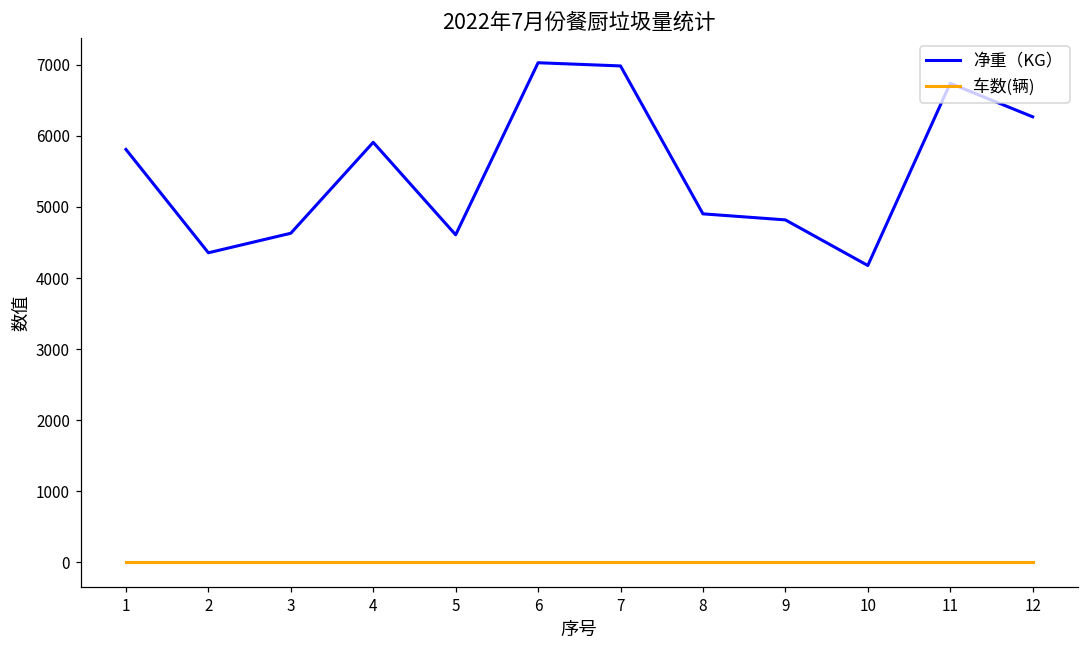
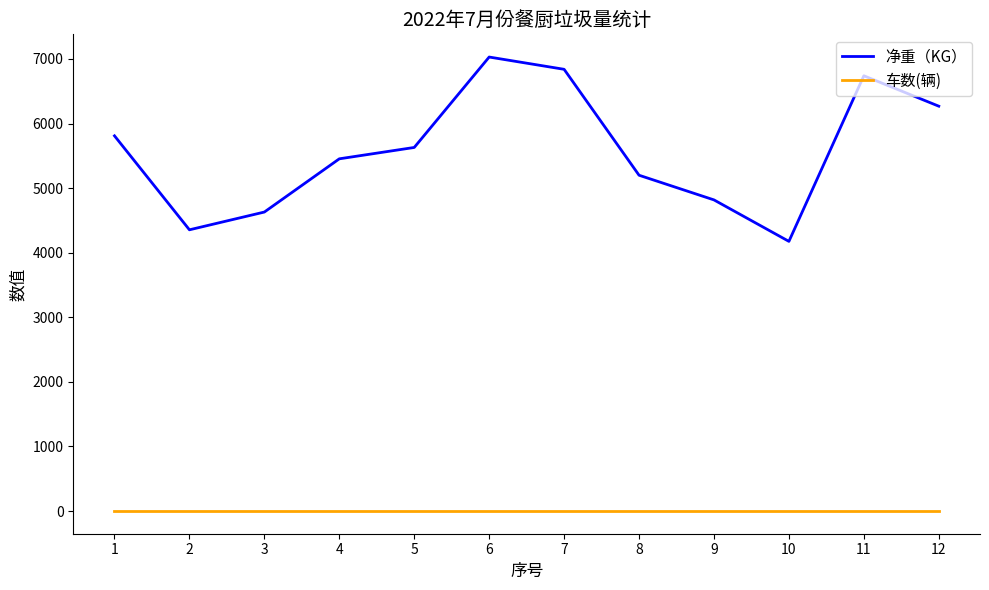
  {
    "净重（KG）": {
      "1": 5800,
      "2": 4400,
      "3": 4600,
-     "4": 5900,
-     "5": 4600,
+     "4": 5500,
+     "5": 5600,
      "6": 7000,
-     "7": 7000,
-     "8": 4900,
+     "7": 6800,
+     "8": 5200,
      "9": 4800,
      "10": 4200,
      "12": 6300
    },
    "车数(辆)": {
      "1": 0,
      "2": 0,
      "3": 0,
      "4": 0,
      "5": 0,
      "6": 0,
      "7": 0,
      "8": 0,
      "9": 0,
      "10": 0,
      "11": 0,
      "12": 0
    }
  }
